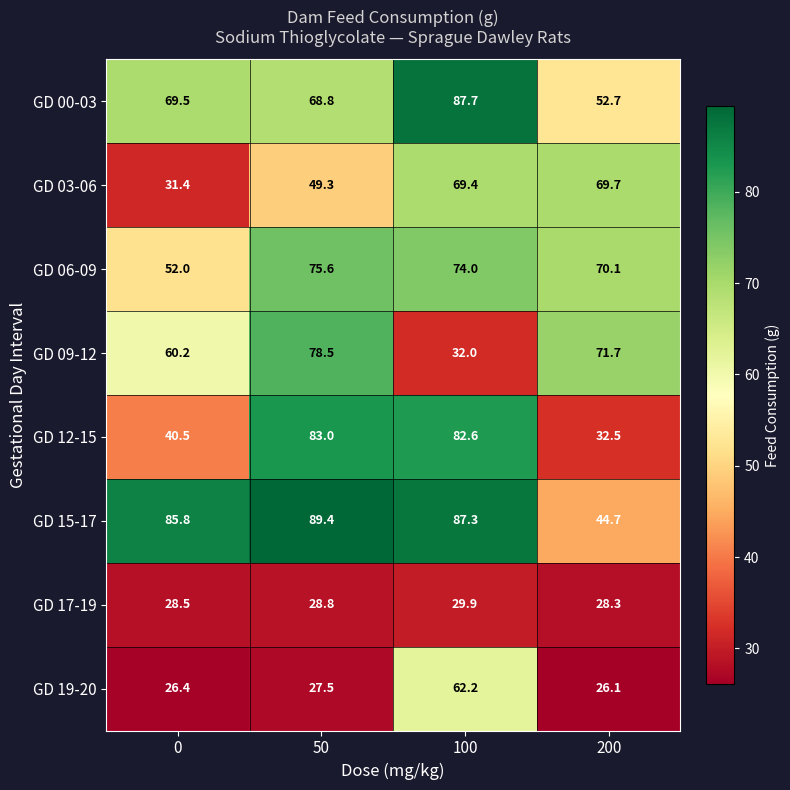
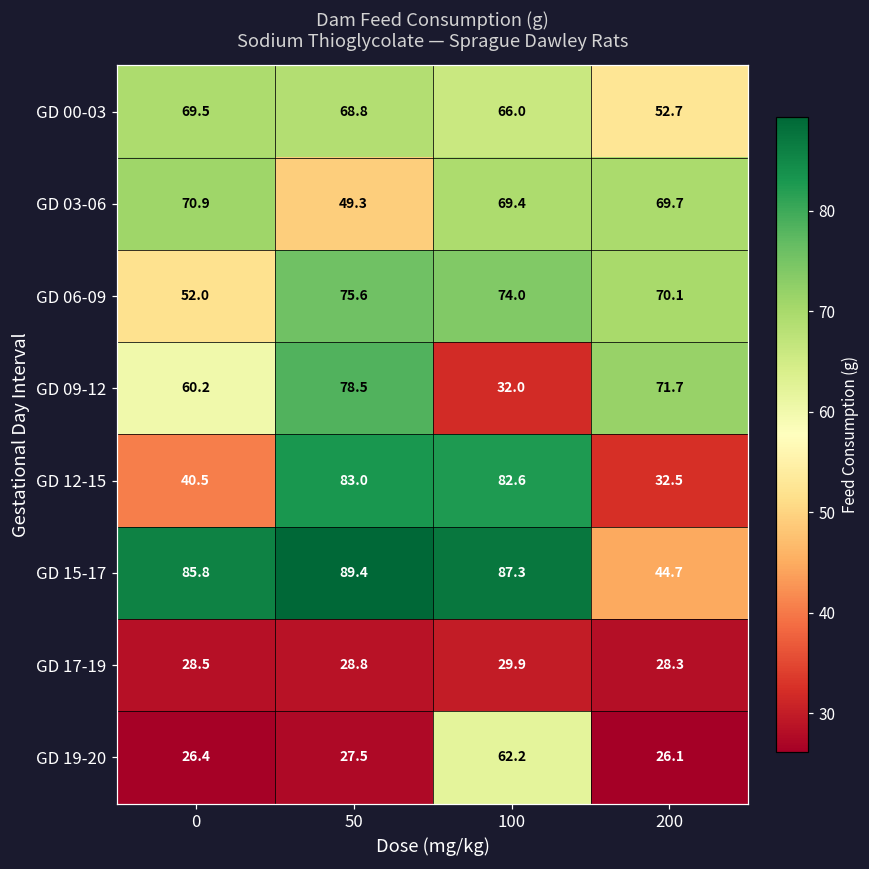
  {
    "GD 00-03": {
      "0": 69.5,
      "50": 68.8,
-     "100": 87.7,
+     "100": 66.0,
      "200": 52.7
    },
    "GD 03-06": {
-     "0": 31.4,
+     "0": 70.9,
      "50": 49.3,
      "100": 69.4,
      "200": 69.7
    },
    "GD 06-09": {
      "0": 52.0,
      "50": 75.6,
      "100": 74.0,
      "200": 70.1
    },
    "GD 09-12": {
      "0": 60.2,
      "50": 78.5,
      "100": 32.0,
      "200": 71.7
    },
    "GD 12-15": {
      "0": 40.5,
      "50": 83.0,
      "100": 82.6,
      "200": 32.5
    },
    "GD 15-17": {
      "0": 85.8,
      "50": 89.4,
      "100": 87.3,
      "200": 44.7
    },
    "GD 17-19": {
      "0": 28.5,
      "50": 28.8,
      "100": 29.9,
      "200": 28.3
    },
    "GD 19-20": {
      "0": 26.4,
      "50": 27.5,
      "100": 62.2,
      "200": 26.1
    }
  }
